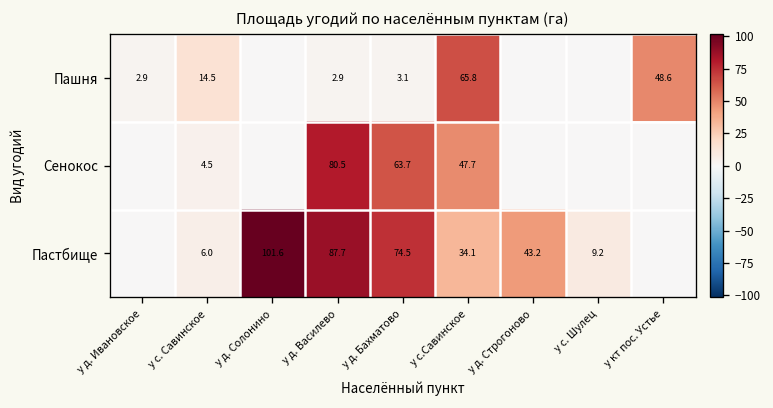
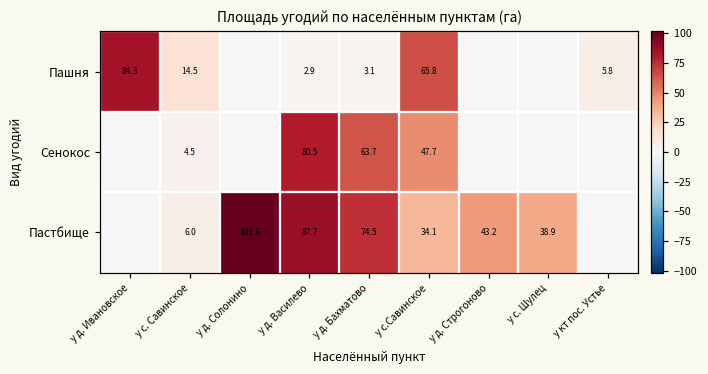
  {
    "Пашня": {
-     "у д. Ивановское": 2.9,
+     "у д. Ивановское": 84.3,
      "у с. Савинское": 14.5,
      "у д. Василево": 2.9,
      "у д. Бахматово": 3.1,
      "у с.Савинское": 65.8,
-     "у кт пос. Устье": 48.6
+     "у кт пос. Устье": 5.8
    },
    "Сенокос": {
      "у с. Савинское": 4.5,
      "у д. Василево": 80.5,
      "у д. Бахматово": 63.7,
      "у с.Савинское": 47.7
    },
    "Пастбище": {
      "у с. Савинское": 6.0,
      "у д. Солонино": 101.6,
      "у д. Василево": 87.7,
      "у д. Бахматово": 74.5,
      "у с.Савинское": 34.1,
      "у д. Строгоново": 43.2,
-     "у с. Шулец": 9.2
+     "у с. Шулец": 38.9
    }
  }
